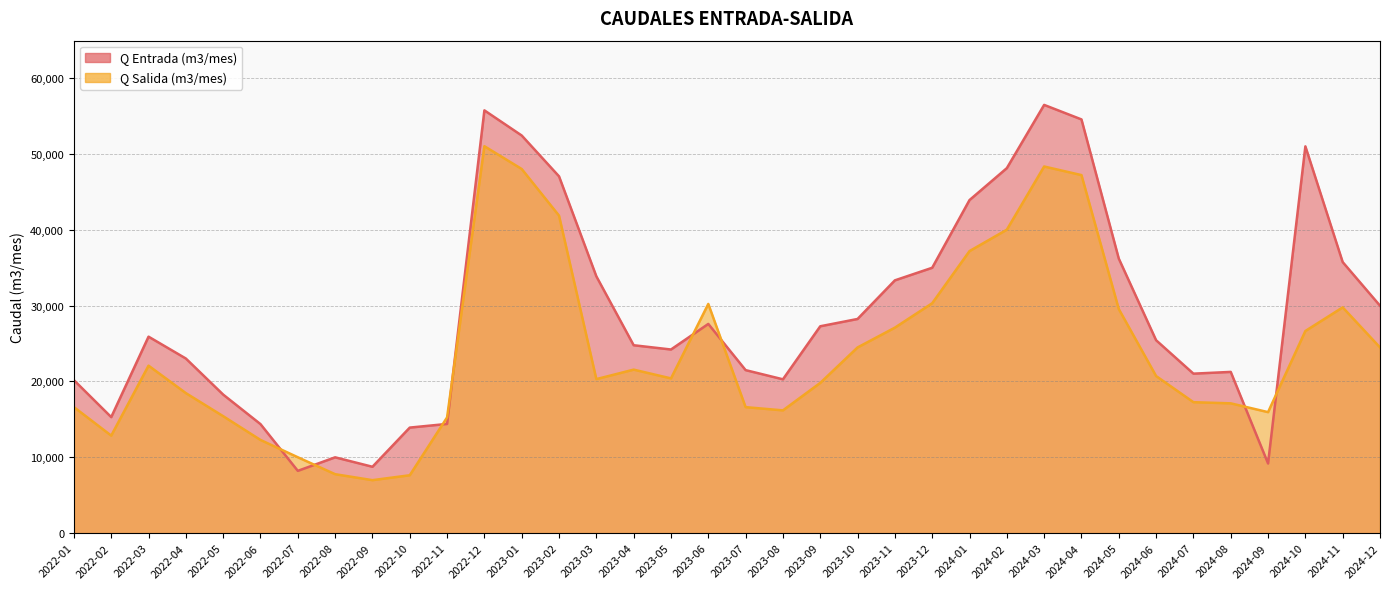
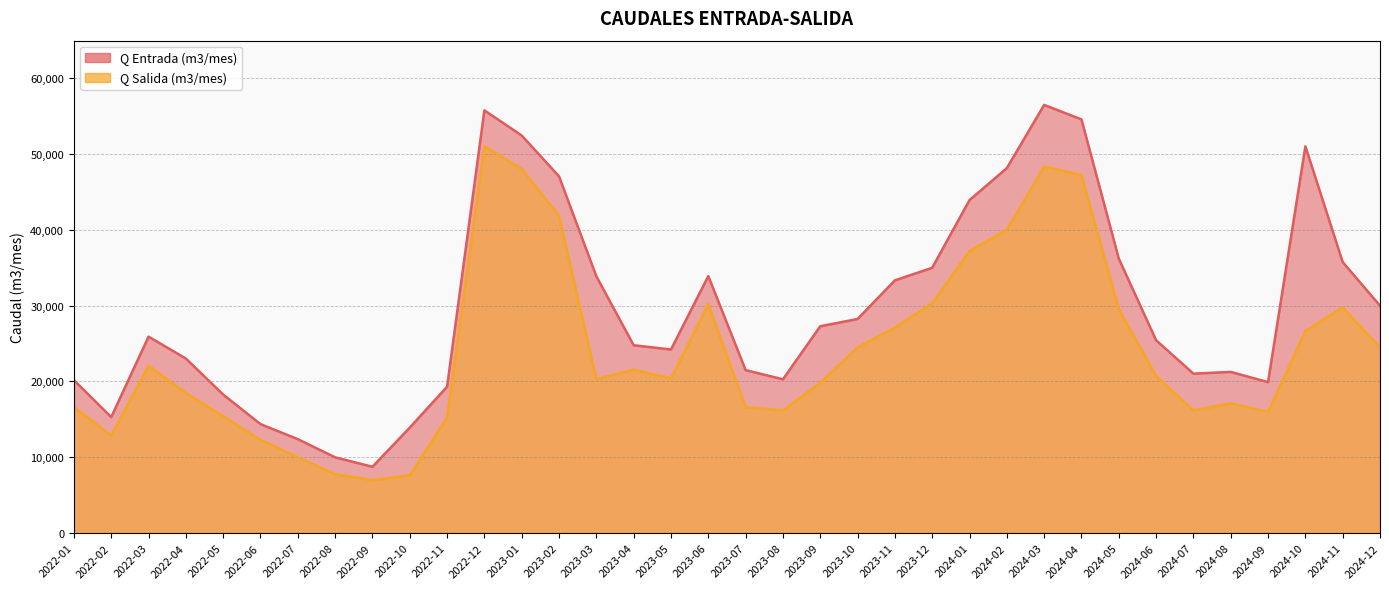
  {
    "Q Entrada (m3/mes)": {
      "2022-01": "20,000",
      "2022-02": "15,000",
      "2022-03": "26,000",
      "2022-04": "23,000",
      "2022-05": "18,000",
      "2022-06": "14,000",
-     "2022-07": "8,000",
+     "2022-07": "12,000",
      "2022-08": "10,000",
      "2022-09": "9,000",
      "2022-10": "14,000",
-     "2022-11": "14,000",
+     "2022-11": "19,000",
      "2022-12": "56,000",
      "2023-01": "52,000",
      "2023-02": "47,000",
      "2023-03": "34,000",
      "2023-04": "25,000",
      "2023-05": "24,000",
-     "2023-06": "28,000",
+     "2023-06": "34,000",
      "2023-07": "21,000",
      "2023-08": "20,000",
      "2023-09": "27,000",
      "2023-10": "28,000",
      "2023-11": "33,000",
      "2023-12": "35,000",
      "2024-01": "44,000",
      "2024-02": "48,000",
      "2024-03": "56,000",
      "2024-04": "55,000",
      "2024-05": "36,000",
      "2024-06": "25,000",
      "2024-07": "21,000",
      "2024-08": "21,000",
-     "2024-09": "9,000",
+     "2024-09": "20,000",
      "2024-10": "51,000",
      "2024-11": "36,000",
      "2024-12": "30,000"
    },
    "Q Salida (m3/mes)": {
      "2022-01": "17,000",
      "2022-02": "13,000",
      "2022-03": "22,000",
      "2022-04": "18,000",
      "2022-05": "15,000",
      "2022-06": "12,000",
      "2022-07": "10,000",
      "2022-08": "8,000",
      "2022-09": "7,000",
      "2022-10": "8,000",
      "2022-11": "15,000",
      "2022-12": "51,000",
      "2023-01": "48,000",
      "2023-02": "42,000",
      "2023-03": "20,000",
      "2023-04": "22,000",
      "2023-05": "20,000",
      "2023-06": "30,000",
      "2023-07": "17,000",
      "2023-08": "16,000",
      "2023-09": "20,000",
      "2023-10": "24,000",
      "2023-11": "27,000",
      "2023-12": "30,000",
      "2024-01": "37,000",
      "2024-02": "40,000",
      "2024-03": "48,000",
      "2024-04": "47,000",
      "2024-05": "30,000",
      "2024-06": "21,000",
-     "2024-07": "17,000",
+     "2024-07": "16,000",
      "2024-08": "17,000",
      "2024-09": "16,000",
      "2024-10": "27,000",
      "2024-11": "30,000",
      "2024-12": "24,000"
    }
  }
